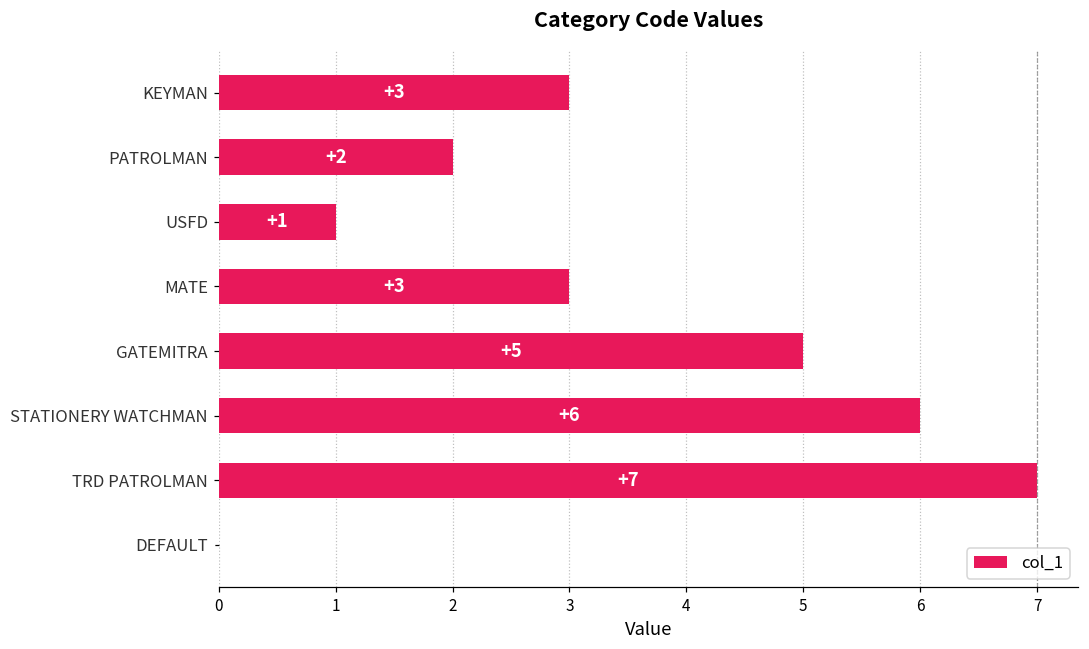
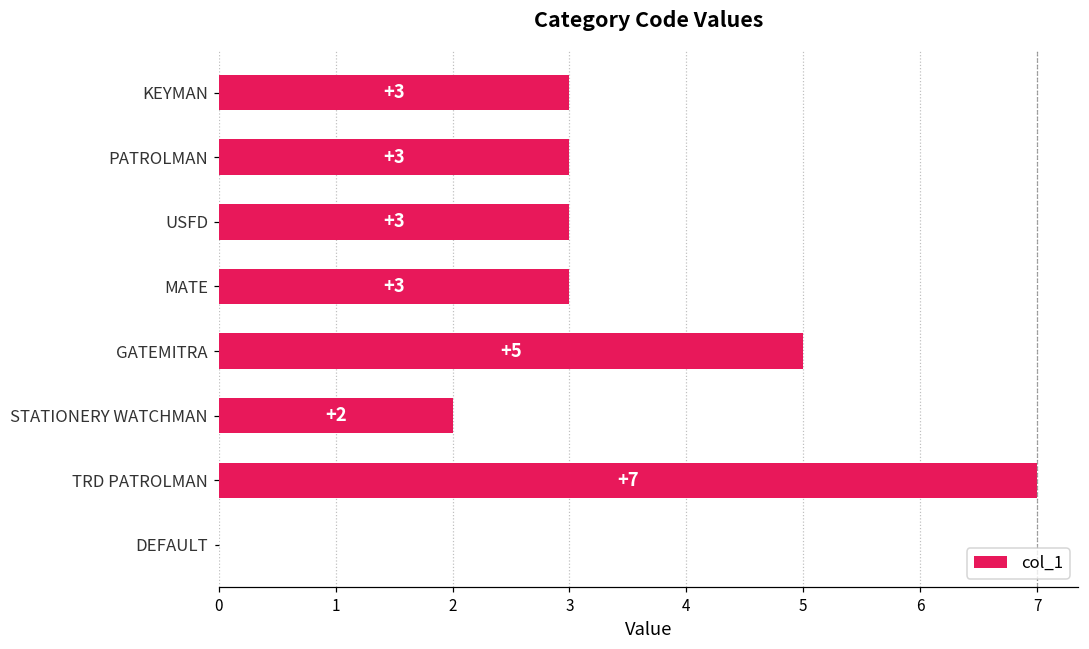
  {
    "KEYMAN": "+3",
-   "PATROLMAN": "+2",
-   "USFD": "+1",
+   "PATROLMAN": "+3",
+   "USFD": "+3",
    "MATE": "+3",
    "GATEMITRA": "+5",
-   "STATIONERY WATCHMAN": "+6",
+   "STATIONERY WATCHMAN": "+2",
    "TRD PATROLMAN": "+7"
  }
